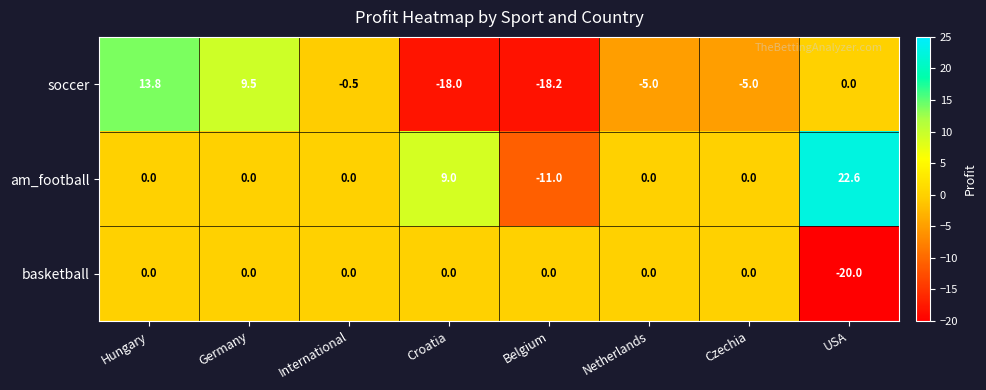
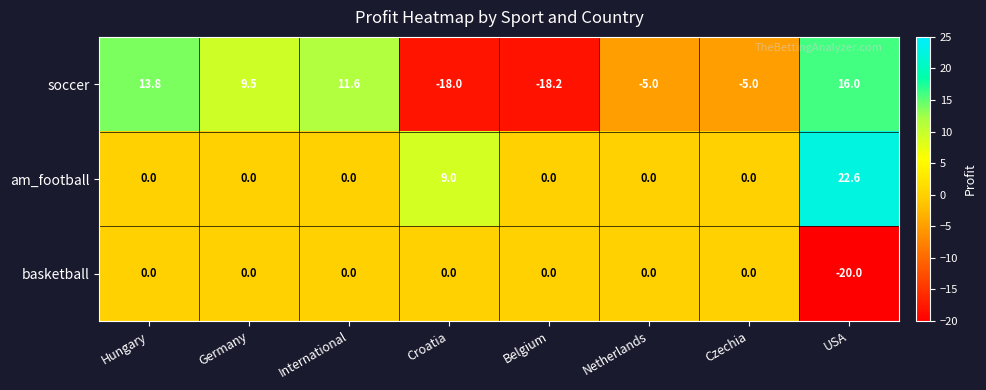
  {
    "soccer": {
      "Hungary": 13.8,
      "Germany": 9.5,
-     "International": -0.5,
+     "International": 11.6,
      "Croatia": -18.0,
      "Belgium": -18.2,
      "Netherlands": -5.0,
      "Czechia": -5.0,
-     "USA": 0.0
+     "USA": 16.0
    },
    "am_football": {
      "Hungary": 0.0,
      "Germany": 0.0,
      "International": 0.0,
      "Croatia": 9.0,
-     "Belgium": -11.0,
+     "Belgium": 0.0,
      "Netherlands": 0.0,
      "Czechia": 0.0,
      "USA": 22.6
    },
    "basketball": {
      "Hungary": 0.0,
      "Germany": 0.0,
      "International": 0.0,
      "Croatia": 0.0,
      "Belgium": 0.0,
      "Netherlands": 0.0,
      "Czechia": 0.0,
      "USA": -20.0
    }
  }
